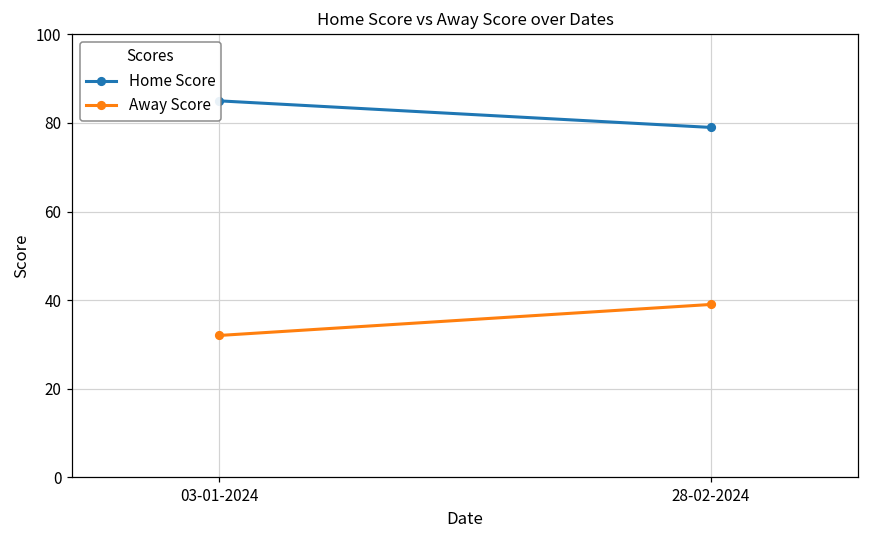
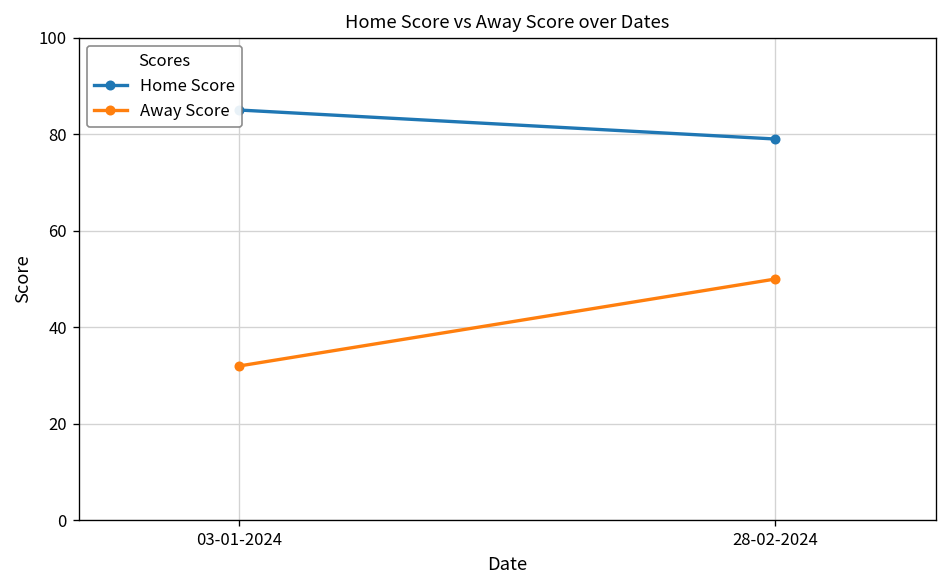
  {
    "Home Score": {
      "28-02-2024": 79
    },
    "Away Score": {
      "03-01-2024": 32,
-     "28-02-2024": 39
+     "28-02-2024": 50
    }
  }
